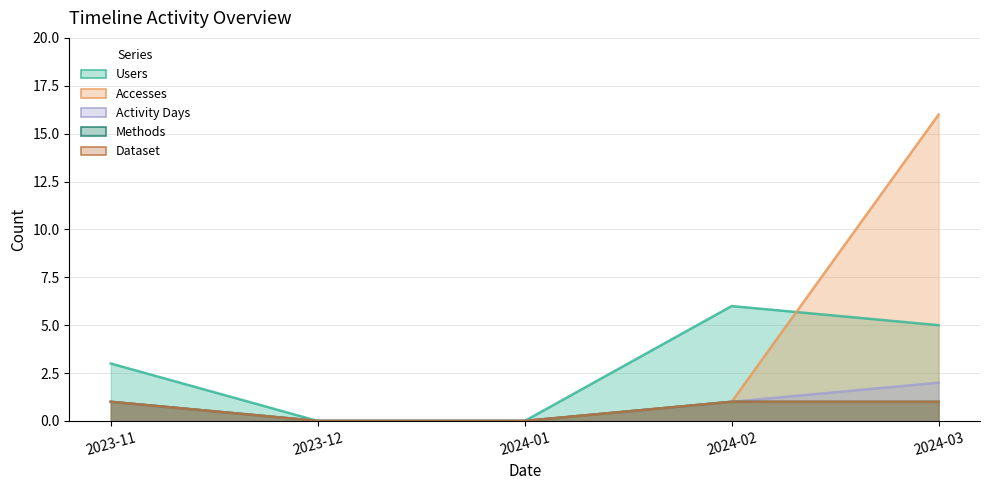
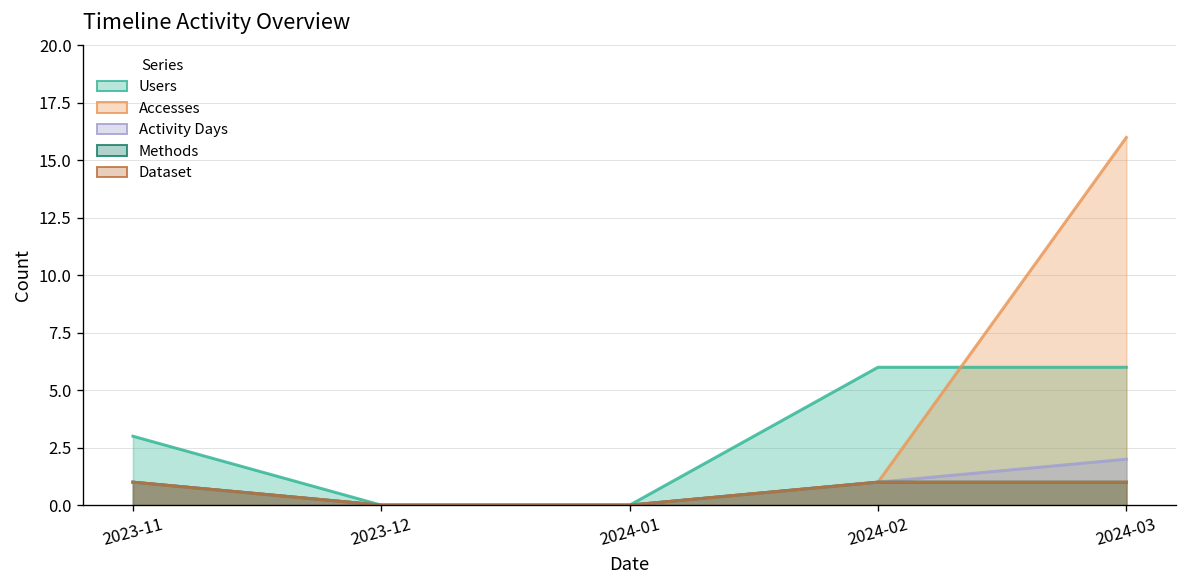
  {
    "Users": {
      "2023-11": 3,
      "2024-02": 6,
-     "2024-03": 5
+     "2024-03": 6
    },
    "Activity Days": {
      "2024-03": 2
    }
  }
